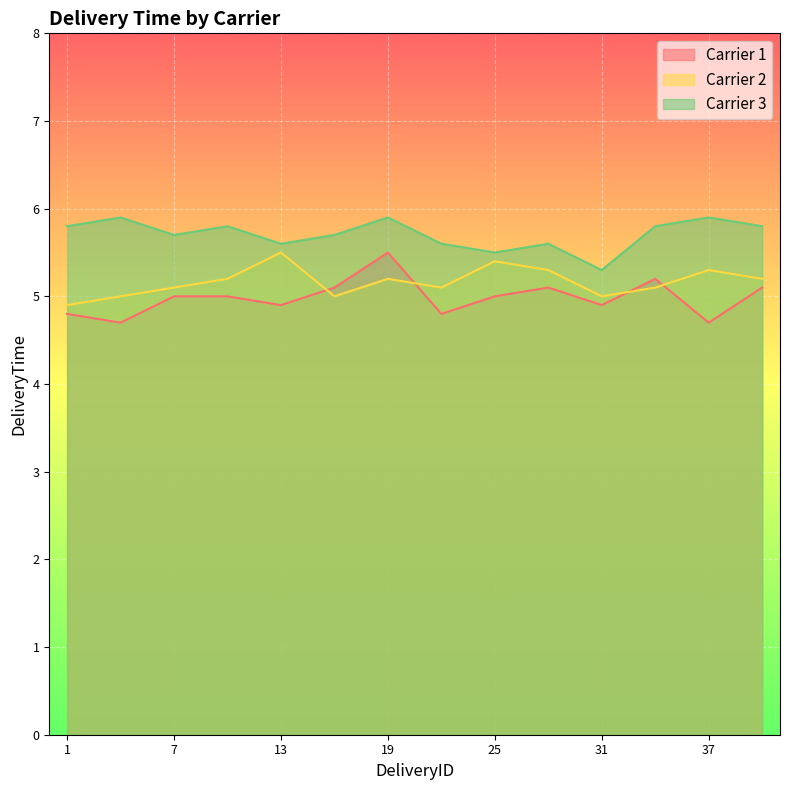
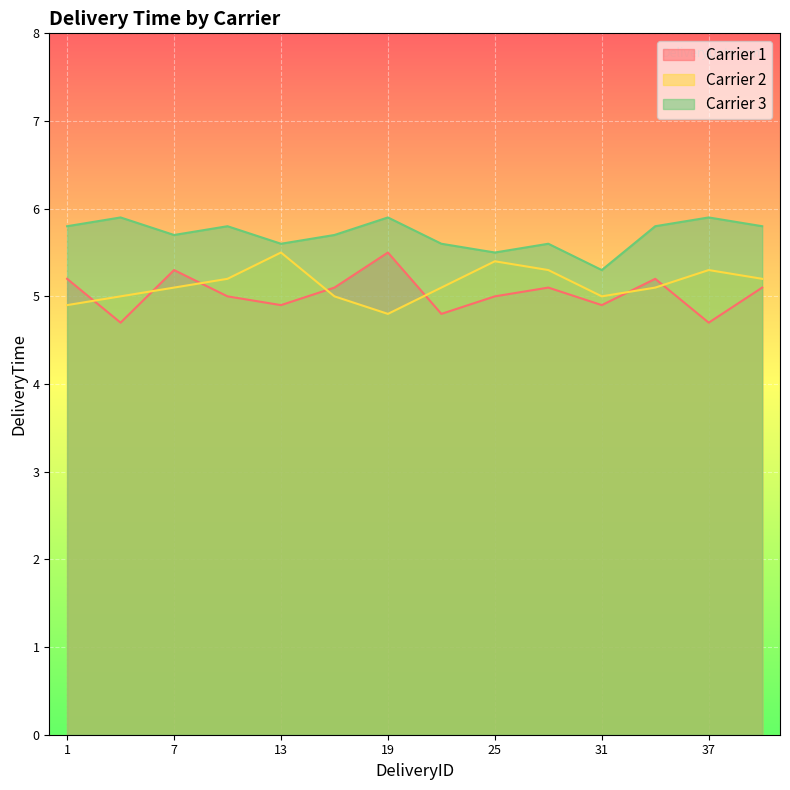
  {
    "Carrier 1": {
-     "1": 4.8,
-     "7": 5.0,
+     "1": 5.2,
+     "7": 5.3,
      "13": 4.9,
      "19": 5.5,
      "25": 5.0,
      "31": 4.9,
      "37": 4.7
    },
    "Carrier 2": {
      "1": 4.9,
      "7": 5.1,
      "13": 5.5,
-     "19": 5.2,
+     "19": 4.8,
      "25": 5.4,
      "31": 5.0,
      "37": 5.3
    },
    "Carrier 3": {
      "1": 5.8,
      "7": 5.7,
      "13": 5.6,
      "19": 5.9,
      "25": 5.5,
      "31": 5.3,
      "37": 5.9
    }
  }
